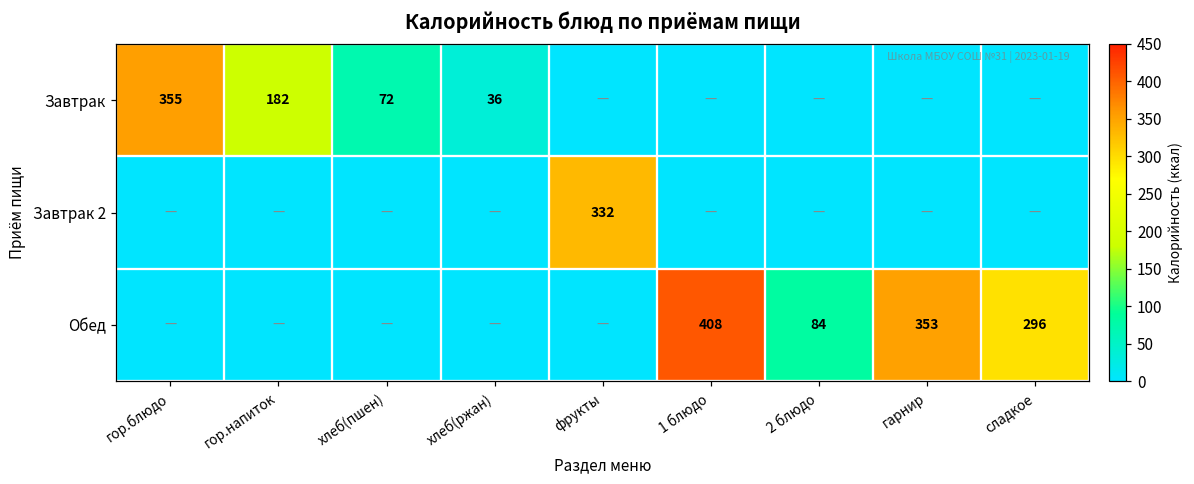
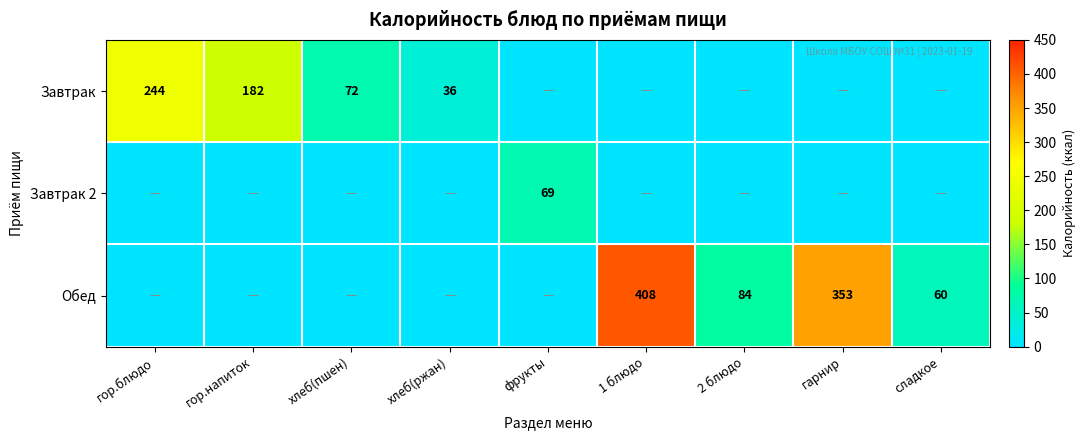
  {
    "Завтрак": {
-     "гор.блюдо": 355,
+     "гор.блюдо": 244,
      "гор.напиток": 182,
      "хлеб(пшен)": 72,
      "хлеб(ржан)": 36
    },
    "Завтрак 2": {
-     "фрукты": 332
+     "фрукты": 69
    },
    "Обед": {
      "1 блюдо": 408,
      "2 блюдо": 84,
      "гарнир": 353,
-     "сладкое": 296
+     "сладкое": 60
    }
  }
